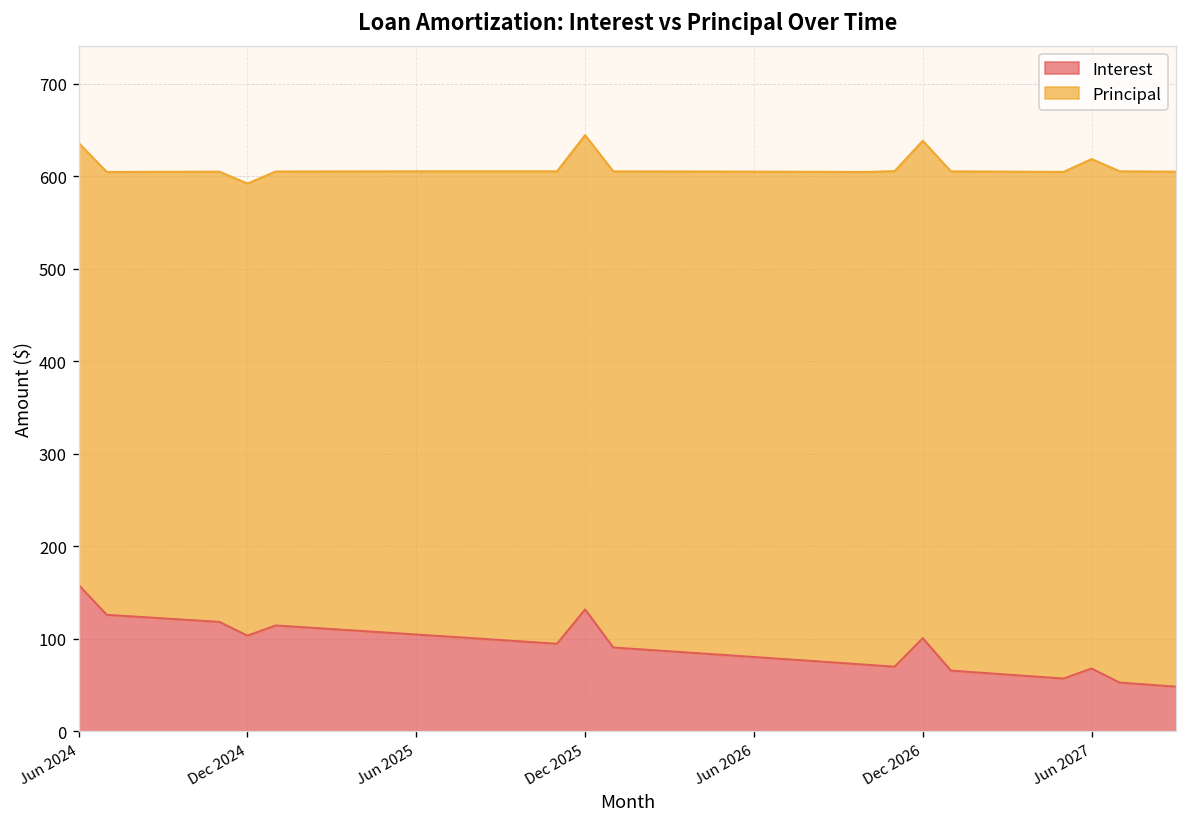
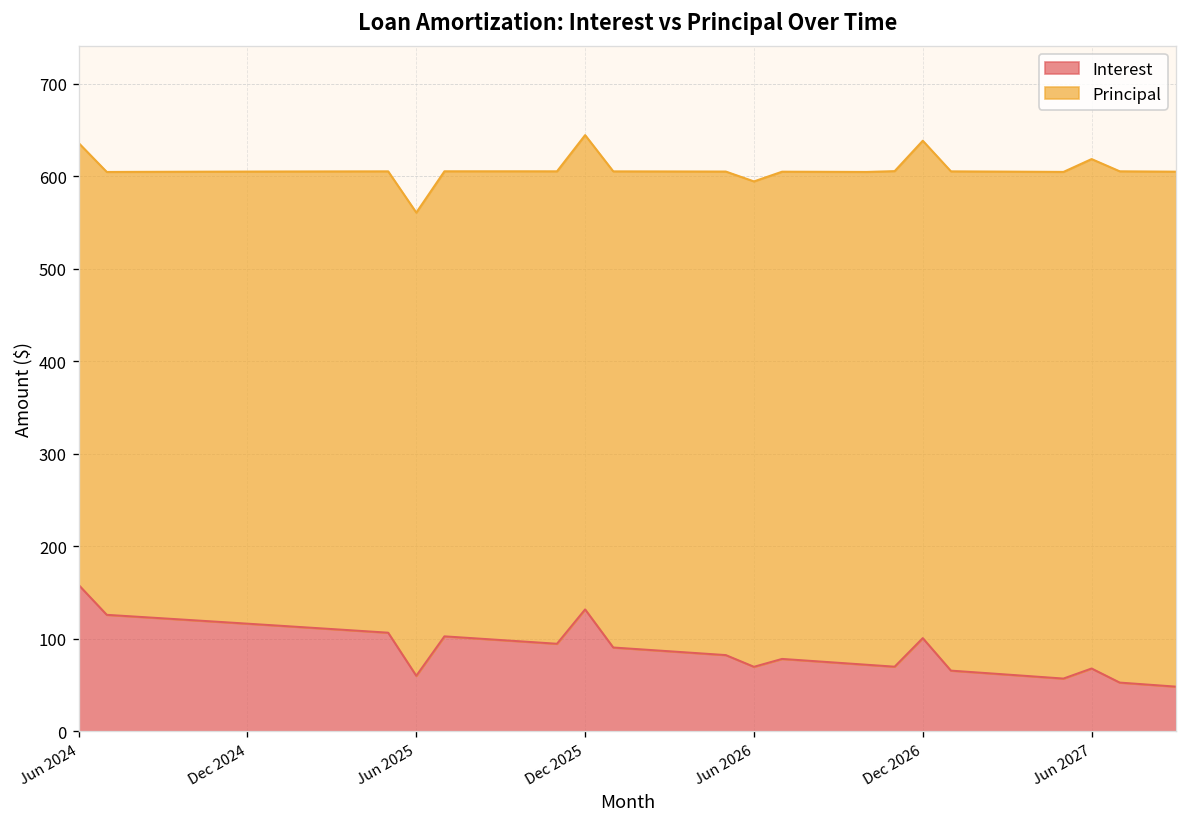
  {
    "Interest": {
      "Jun 2024": 160,
-     "Dec 2024": 100,
-     "Jun 2025": 100,
+     "Dec 2024": 120,
+     "Jun 2025": 60,
      "Dec 2025": 130,
-     "Jun 2026": 80,
+     "Jun 2026": 70,
      "Dec 2026": 100,
      "Jun 2027": 70
    },
    "Principal": {
      "Jun 2024": 480,
      "Dec 2024": 490,
      "Jun 2025": 500,
      "Dec 2025": 510,
      "Jun 2026": 530,
      "Dec 2026": 540,
      "Jun 2027": 550
    }
  }
